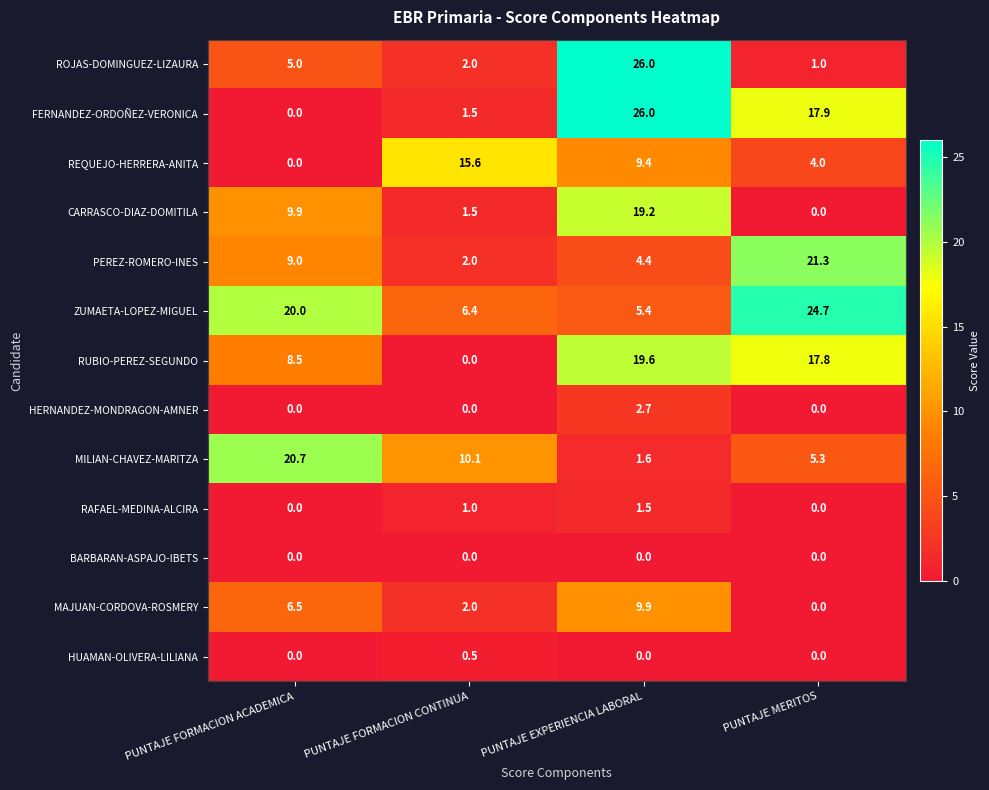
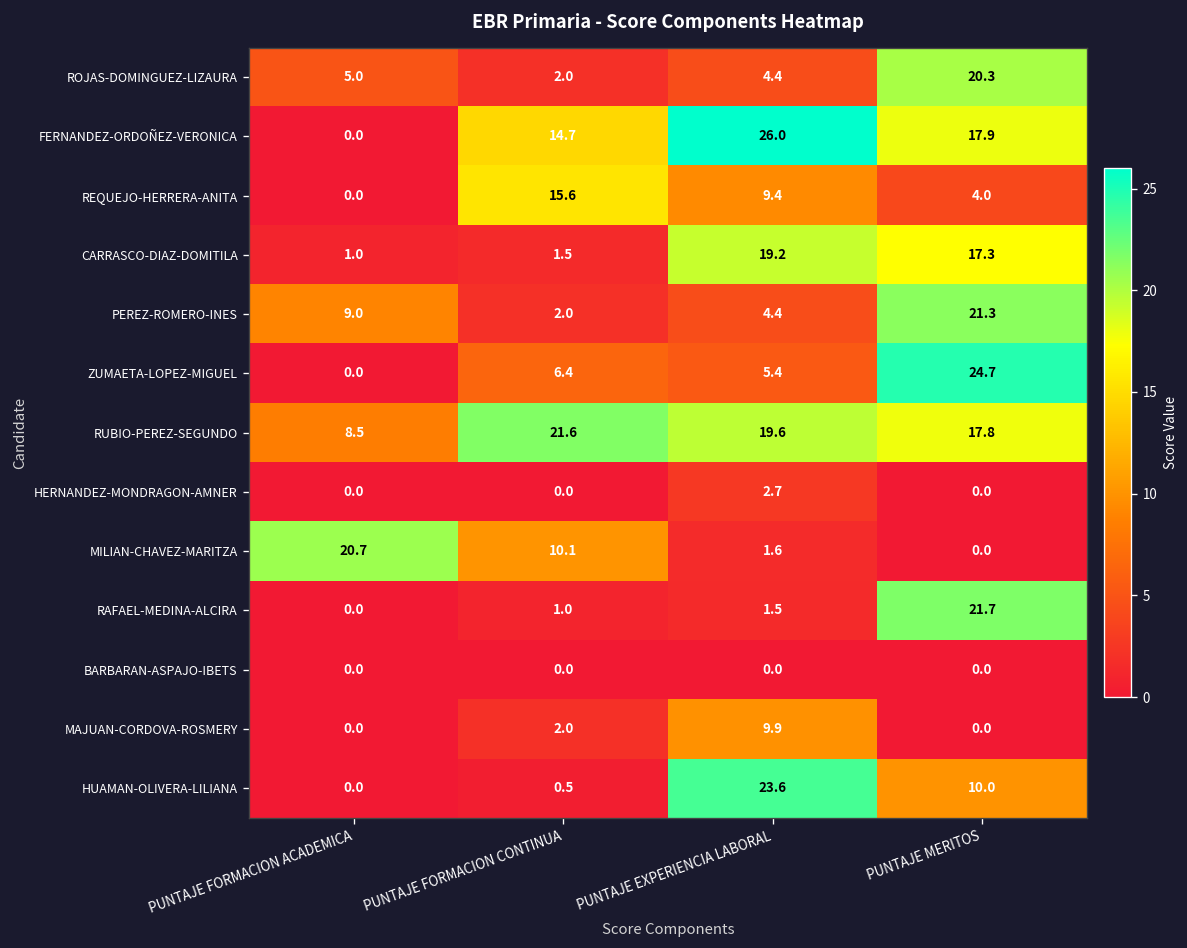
  {
    "ROJAS-DOMINGUEZ-LIZAURA": {
      "PUNTAJE FORMACION ACADEMICA": 5.0,
      "PUNTAJE FORMACION CONTINUA": 2.0,
-     "PUNTAJE EXPERIENCIA LABORAL": 26.0,
-     "PUNTAJE MERITOS": 1.0
+     "PUNTAJE EXPERIENCIA LABORAL": 4.4,
+     "PUNTAJE MERITOS": 20.3
    },
    "FERNANDEZ-ORDOÑEZ-VERONICA": {
      "PUNTAJE FORMACION ACADEMICA": 0.0,
-     "PUNTAJE FORMACION CONTINUA": 1.5,
+     "PUNTAJE FORMACION CONTINUA": 14.7,
      "PUNTAJE EXPERIENCIA LABORAL": 26.0,
      "PUNTAJE MERITOS": 17.9
    },
    "REQUEJO-HERRERA-ANITA": {
      "PUNTAJE FORMACION ACADEMICA": 0.0,
      "PUNTAJE FORMACION CONTINUA": 15.6,
      "PUNTAJE EXPERIENCIA LABORAL": 9.4,
      "PUNTAJE MERITOS": 4.0
    },
    "CARRASCO-DIAZ-DOMITILA": {
-     "PUNTAJE FORMACION ACADEMICA": 9.9,
+     "PUNTAJE FORMACION ACADEMICA": 1.0,
      "PUNTAJE FORMACION CONTINUA": 1.5,
      "PUNTAJE EXPERIENCIA LABORAL": 19.2,
-     "PUNTAJE MERITOS": 0.0
+     "PUNTAJE MERITOS": 17.3
    },
    "PEREZ-ROMERO-INES": {
      "PUNTAJE FORMACION ACADEMICA": 9.0,
      "PUNTAJE FORMACION CONTINUA": 2.0,
      "PUNTAJE EXPERIENCIA LABORAL": 4.4,
      "PUNTAJE MERITOS": 21.3
    },
    "ZUMAETA-LOPEZ-MIGUEL": {
-     "PUNTAJE FORMACION ACADEMICA": 20.0,
+     "PUNTAJE FORMACION ACADEMICA": 0.0,
      "PUNTAJE FORMACION CONTINUA": 6.4,
      "PUNTAJE EXPERIENCIA LABORAL": 5.4,
      "PUNTAJE MERITOS": 24.7
    },
    "RUBIO-PEREZ-SEGUNDO": {
      "PUNTAJE FORMACION ACADEMICA": 8.5,
-     "PUNTAJE FORMACION CONTINUA": 0.0,
+     "PUNTAJE FORMACION CONTINUA": 21.6,
      "PUNTAJE EXPERIENCIA LABORAL": 19.6,
      "PUNTAJE MERITOS": 17.8
    },
    "HERNANDEZ-MONDRAGON-AMNER": {
      "PUNTAJE FORMACION ACADEMICA": 0.0,
      "PUNTAJE FORMACION CONTINUA": 0.0,
      "PUNTAJE EXPERIENCIA LABORAL": 2.7,
      "PUNTAJE MERITOS": 0.0
    },
    "MILIAN-CHAVEZ-MARITZA": {
      "PUNTAJE FORMACION ACADEMICA": 20.7,
      "PUNTAJE FORMACION CONTINUA": 10.1,
      "PUNTAJE EXPERIENCIA LABORAL": 1.6,
-     "PUNTAJE MERITOS": 5.3
+     "PUNTAJE MERITOS": 0.0
    },
    "RAFAEL-MEDINA-ALCIRA": {
      "PUNTAJE FORMACION ACADEMICA": 0.0,
      "PUNTAJE FORMACION CONTINUA": 1.0,
      "PUNTAJE EXPERIENCIA LABORAL": 1.5,
-     "PUNTAJE MERITOS": 0.0
+     "PUNTAJE MERITOS": 21.7
    },
    "BARBARAN-ASPAJO-IBETS": {
      "PUNTAJE FORMACION ACADEMICA": 0.0,
      "PUNTAJE FORMACION CONTINUA": 0.0,
      "PUNTAJE EXPERIENCIA LABORAL": 0.0,
      "PUNTAJE MERITOS": 0.0
    },
    "MAJUAN-CORDOVA-ROSMERY": {
-     "PUNTAJE FORMACION ACADEMICA": 6.5,
+     "PUNTAJE FORMACION ACADEMICA": 0.0,
      "PUNTAJE FORMACION CONTINUA": 2.0,
      "PUNTAJE EXPERIENCIA LABORAL": 9.9,
      "PUNTAJE MERITOS": 0.0
    },
    "HUAMAN-OLIVERA-LILIANA": {
      "PUNTAJE FORMACION ACADEMICA": 0.0,
      "PUNTAJE FORMACION CONTINUA": 0.5,
-     "PUNTAJE EXPERIENCIA LABORAL": 0.0,
-     "PUNTAJE MERITOS": 0.0
+     "PUNTAJE EXPERIENCIA LABORAL": 23.6,
+     "PUNTAJE MERITOS": 10.0
    }
  }
